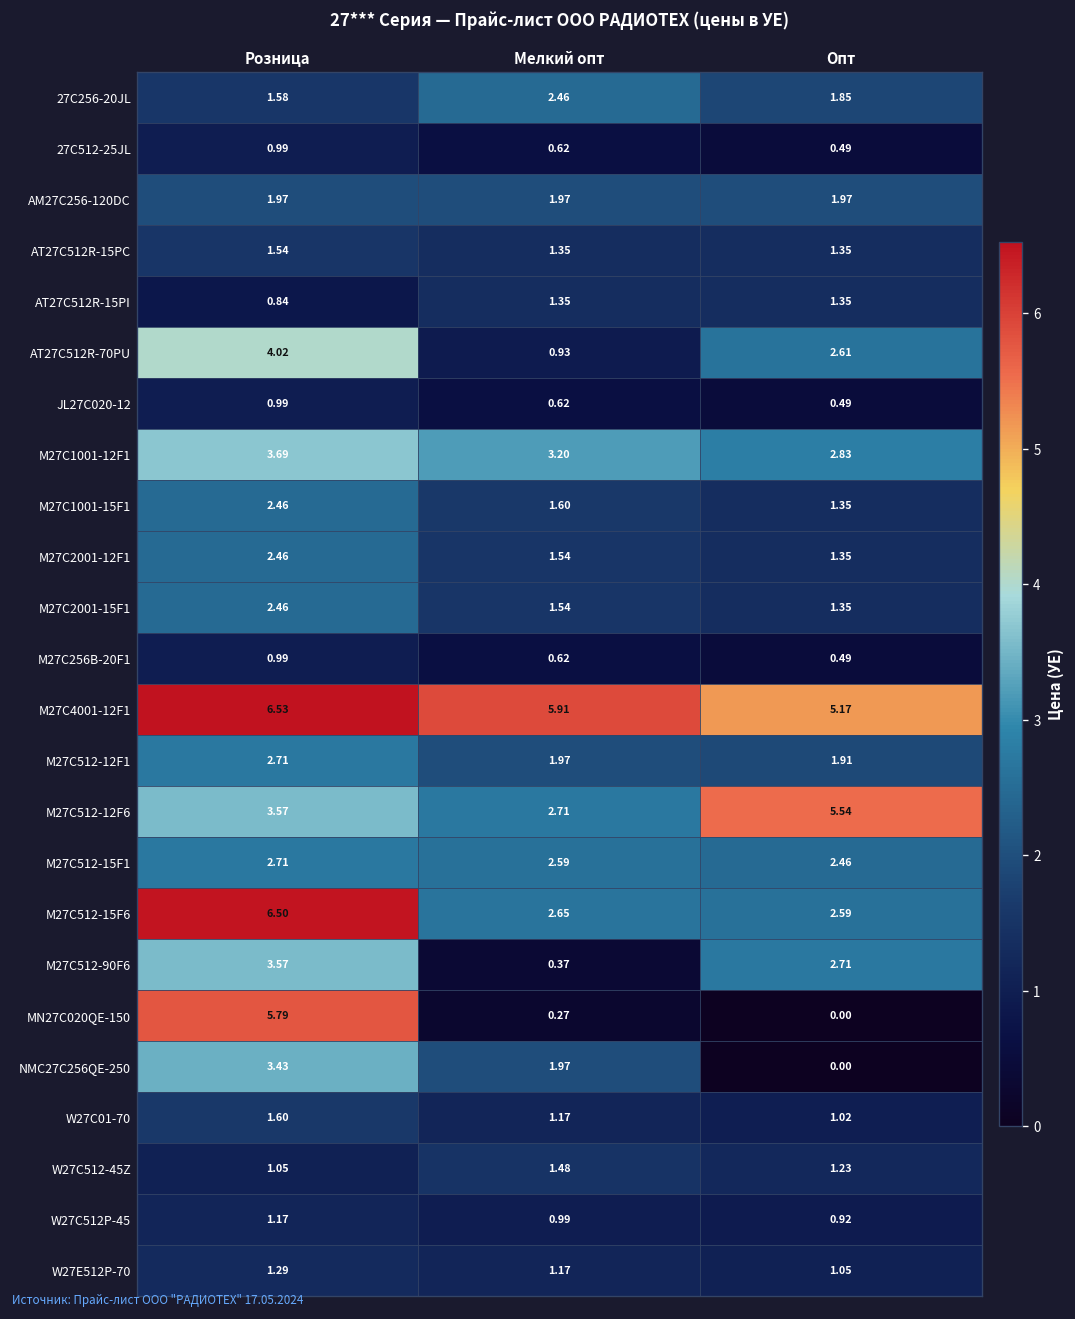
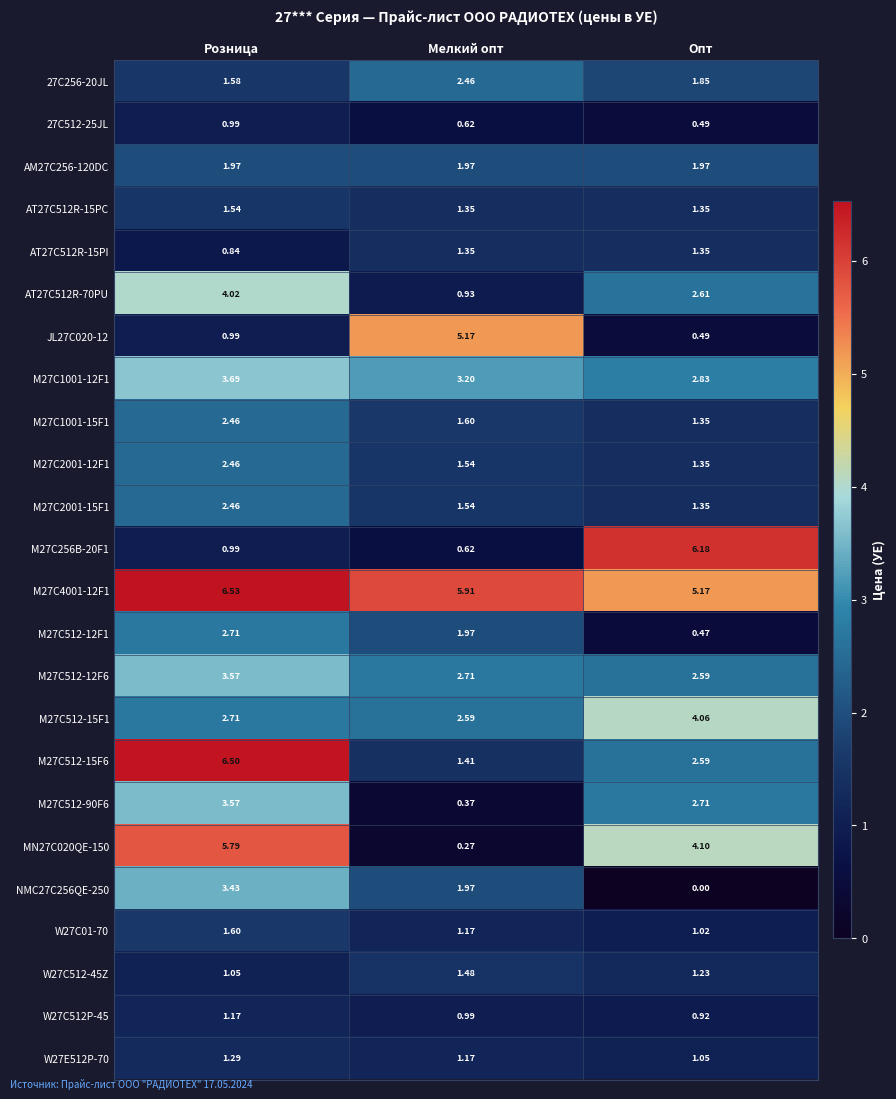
  {
    "27C256-20JL": {
      "Розница": 1.58,
      "Мелкий опт": 2.46,
      "Опт": 1.85
    },
    "27C512-25JL": {
      "Розница": 0.99,
      "Мелкий опт": 0.62,
      "Опт": 0.49
    },
    "AM27C256-120DC": {
      "Розница": 1.97,
      "Мелкий опт": 1.97,
      "Опт": 1.97
    },
    "AT27C512R-15PC": {
      "Розница": 1.54,
      "Мелкий опт": 1.35,
      "Опт": 1.35
    },
    "AT27C512R-15PI": {
      "Розница": 0.84,
      "Мелкий опт": 1.35,
      "Опт": 1.35
    },
    "AT27C512R-70PU": {
      "Розница": 4.02,
      "Мелкий опт": 0.93,
      "Опт": 2.61
    },
    "JL27C020-12": {
      "Розница": 0.99,
-     "Мелкий опт": 0.62,
+     "Мелкий опт": 5.17,
      "Опт": 0.49
    },
    "M27C1001-12F1": {
      "Розница": 3.69,
      "Мелкий опт": 3.20,
      "Опт": 2.83
    },
    "M27C1001-15F1": {
      "Розница": 2.46,
      "Мелкий опт": 1.60,
      "Опт": 1.35
    },
    "M27C2001-12F1": {
      "Розница": 2.46,
      "Мелкий опт": 1.54,
      "Опт": 1.35
    },
    "M27C2001-15F1": {
      "Розница": 2.46,
      "Мелкий опт": 1.54,
      "Опт": 1.35
    },
    "M27C256B-20F1": {
      "Розница": 0.99,
      "Мелкий опт": 0.62,
-     "Опт": 0.49
+     "Опт": 6.18
    },
    "M27C4001-12F1": {
      "Розница": 6.53,
      "Мелкий опт": 5.91,
      "Опт": 5.17
    },
    "M27C512-12F1": {
      "Розница": 2.71,
      "Мелкий опт": 1.97,
-     "Опт": 1.91
+     "Опт": 0.47
    },
    "M27C512-12F6": {
      "Розница": 3.57,
      "Мелкий опт": 2.71,
-     "Опт": 5.54
+     "Опт": 2.59
    },
    "M27C512-15F1": {
      "Розница": 2.71,
      "Мелкий опт": 2.59,
-     "Опт": 2.46
+     "Опт": 4.06
    },
    "M27C512-15F6": {
      "Розница": 6.50,
-     "Мелкий опт": 2.65,
+     "Мелкий опт": 1.41,
      "Опт": 2.59
    },
    "M27C512-90F6": {
      "Розница": 3.57,
      "Мелкий опт": 0.37,
      "Опт": 2.71
    },
    "MN27C020QE-150": {
      "Розница": 5.79,
      "Мелкий опт": 0.27,
-     "Опт": 0.00
+     "Опт": 4.10
    },
    "NMC27C256QE-250": {
      "Розница": 3.43,
      "Мелкий опт": 1.97,
      "Опт": 0.00
    },
    "W27C01-70": {
      "Розница": 1.60,
      "Мелкий опт": 1.17,
      "Опт": 1.02
    },
    "W27C512-45Z": {
      "Розница": 1.05,
      "Мелкий опт": 1.48,
      "Опт": 1.23
    },
    "W27C512P-45": {
      "Розница": 1.17,
      "Мелкий опт": 0.99,
      "Опт": 0.92
    },
    "W27E512P-70": {
      "Розница": 1.29,
      "Мелкий опт": 1.17,
      "Опт": 1.05
    }
  }
